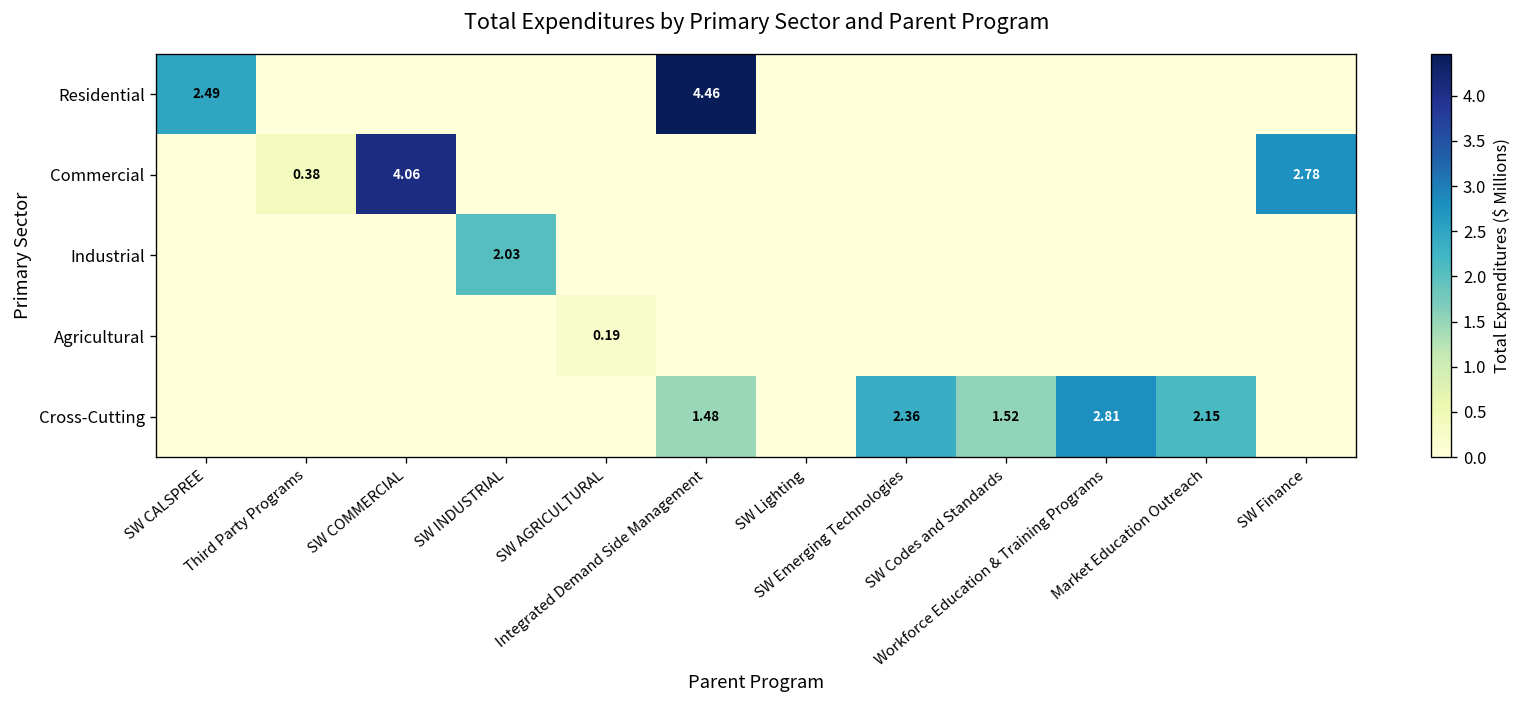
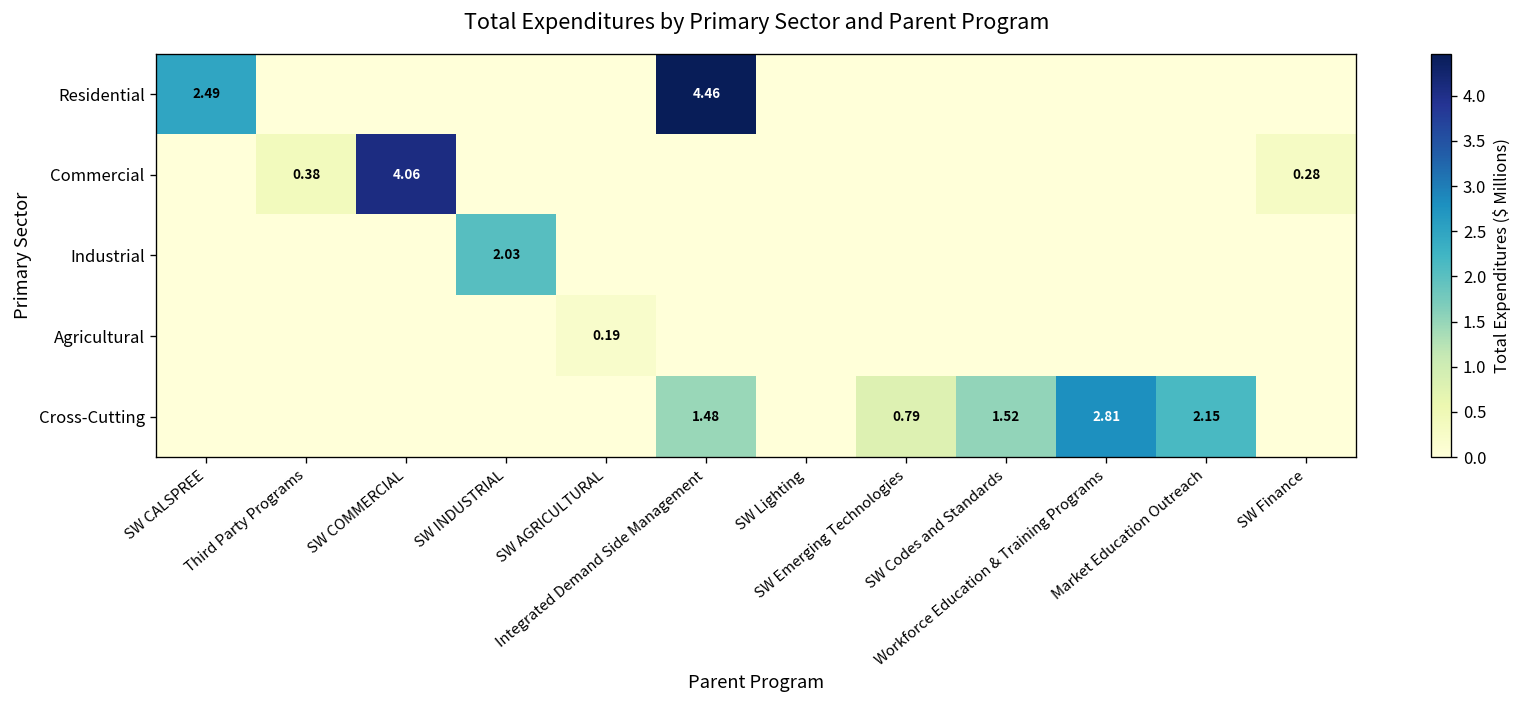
  {
    "Residential": {
      "SW CALSPREE": 2.49,
      "Integrated Demand Side Management": 4.46
    },
    "Commercial": {
      "Third Party Programs": 0.38,
      "SW COMMERCIAL": 4.06,
-     "SW Finance": 2.78
+     "SW Finance": 0.28
    },
    "Industrial": {
      "SW INDUSTRIAL": 2.03
    },
    "Agricultural": {
      "SW AGRICULTURAL": 0.19
    },
    "Cross-Cutting": {
      "Integrated Demand Side Management": 1.48,
-     "SW Emerging Technologies": 2.36,
+     "SW Emerging Technologies": 0.79,
      "SW Codes and Standards": 1.52,
      "Workforce Education & Training Programs": 2.81,
      "Market Education Outreach": 2.15
    }
  }
